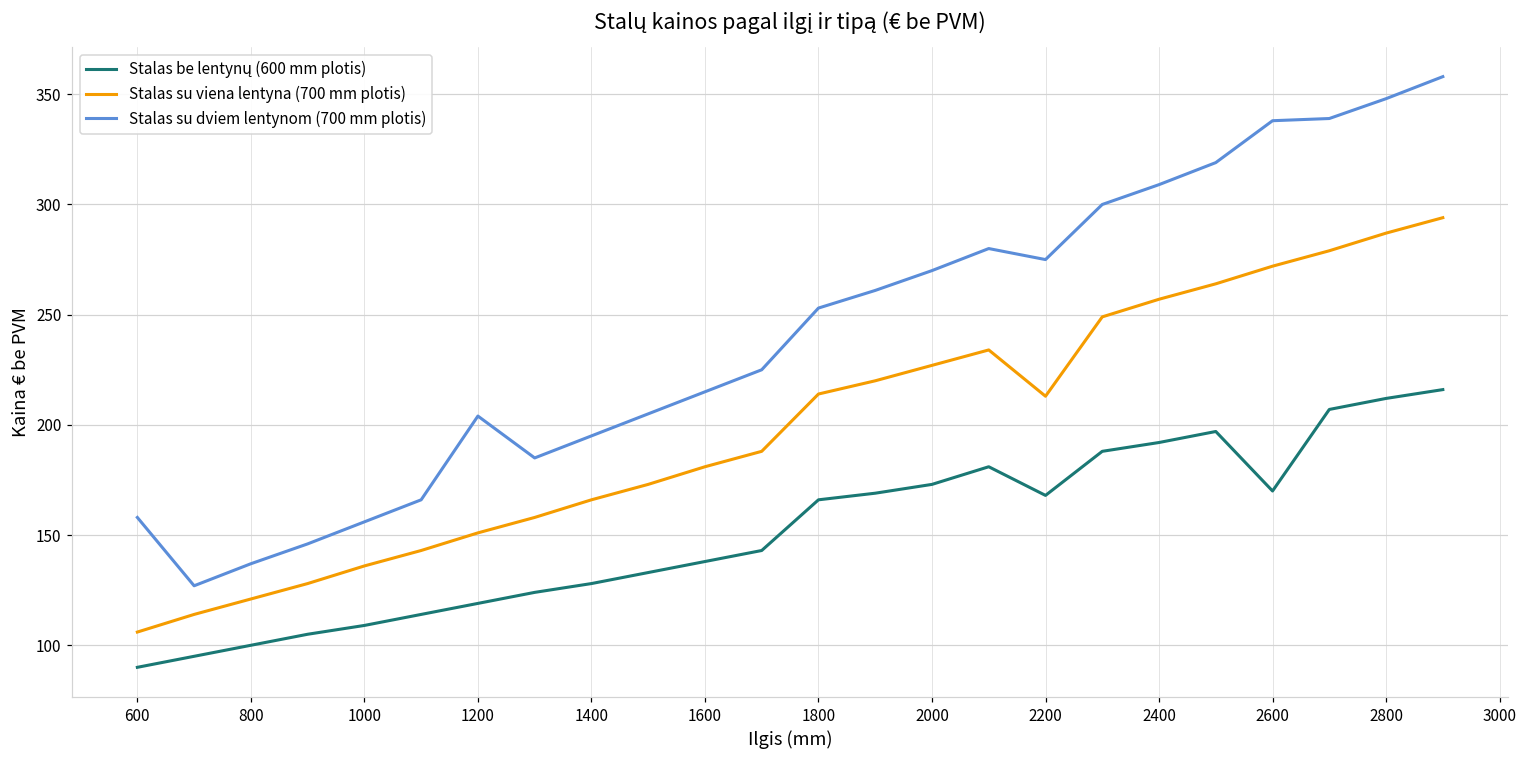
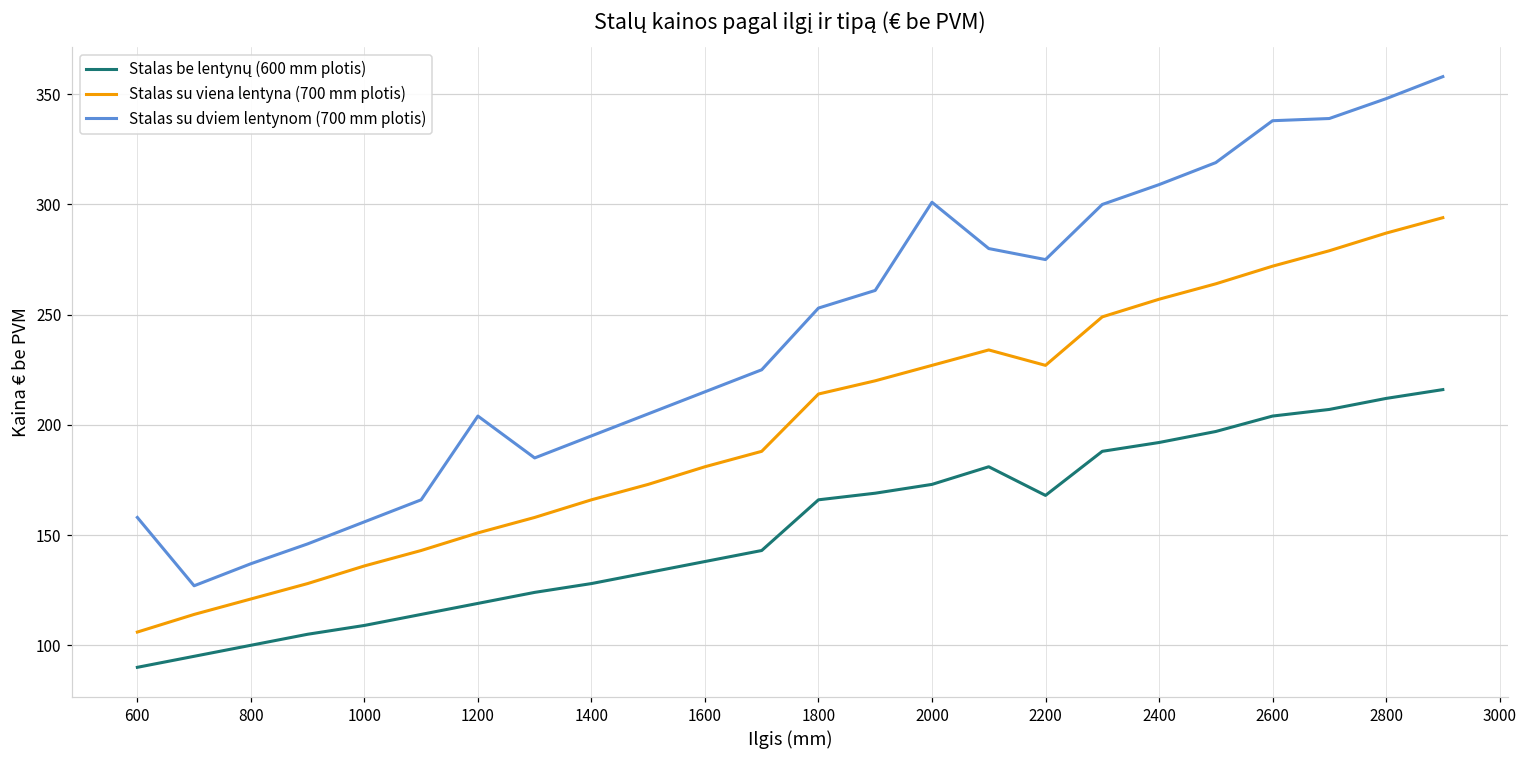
  {
    "Stalas be lentynų (600 mm plotis)": {
      "600": 90,
      "800": 100,
      "1000": 109,
      "1200": 119,
      "1400": 128,
      "1600": 138,
      "1800": 166,
      "2000": 173,
      "2200": 168,
      "2400": 192,
-     "2600": 170,
+     "2600": 204,
      "2800": 212
    },
    "Stalas su viena lentyna (700 mm plotis)": {
      "600": 106,
      "800": 121,
      "1000": 136,
      "1200": 151,
      "1400": 166,
      "1600": 181,
      "1800": 214,
      "2000": 227,
-     "2200": 213,
+     "2200": 227,
      "2400": 257,
      "2600": 272,
      "2800": 287
    },
    "Stalas su dviem lentynom (700 mm plotis)": {
      "600": 158,
      "800": 137,
      "1000": 156,
      "1200": 204,
      "1400": 195,
      "1600": 215,
      "1800": 253,
-     "2000": 270,
+     "2000": 301,
      "2200": 275,
      "2400": 309,
      "2600": 338,
      "2800": 348
    }
  }
